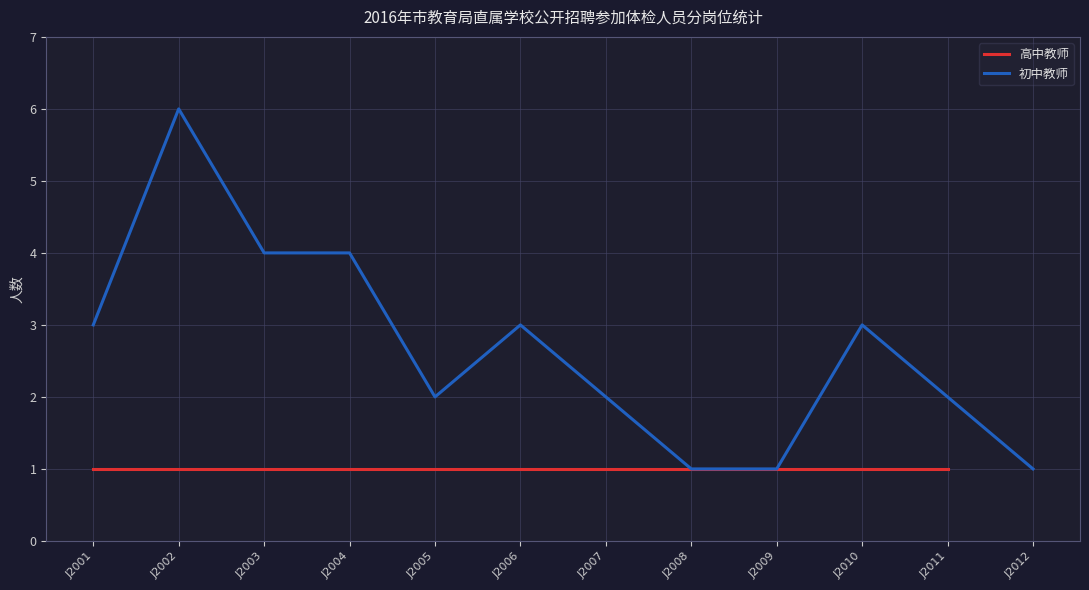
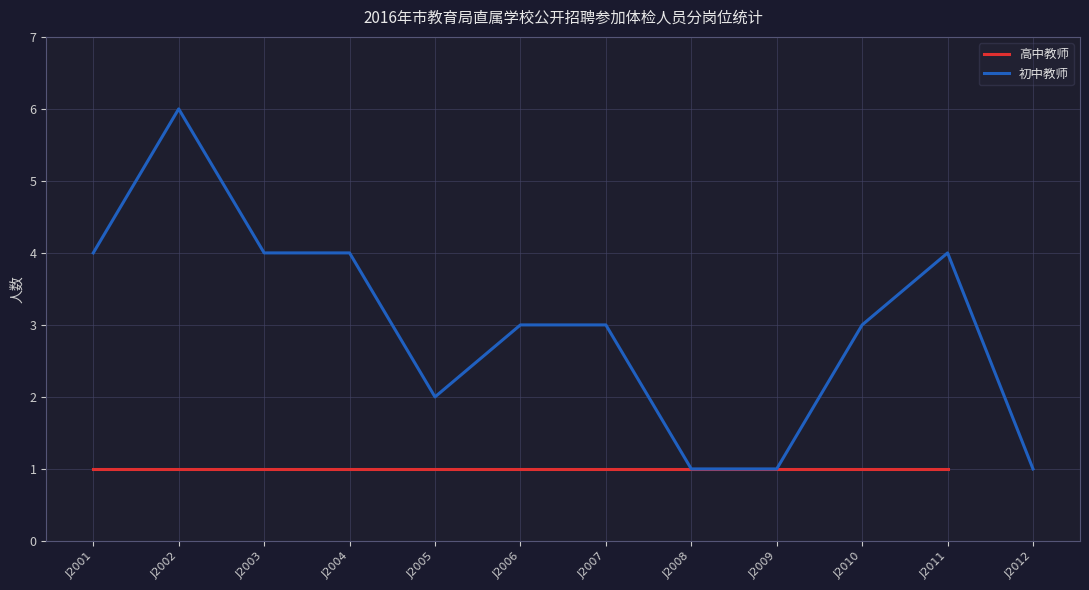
  {
    "高中教师": {
      "J2001": 1,
      "J2002": 1,
      "J2003": 1,
      "J2004": 1,
      "J2005": 1,
      "J2006": 1,
      "J2007": 1,
      "J2010": 1,
      "J2011": 1
    },
    "初中教师": {
-     "J2001": 3,
+     "J2001": 4,
      "J2002": 6,
      "J2003": 4,
      "J2004": 4,
      "J2005": 2,
      "J2006": 3,
-     "J2007": 2,
+     "J2007": 3,
      "J2010": 3,
-     "J2011": 2,
+     "J2011": 4,
      "J2012": 1
    }
  }
